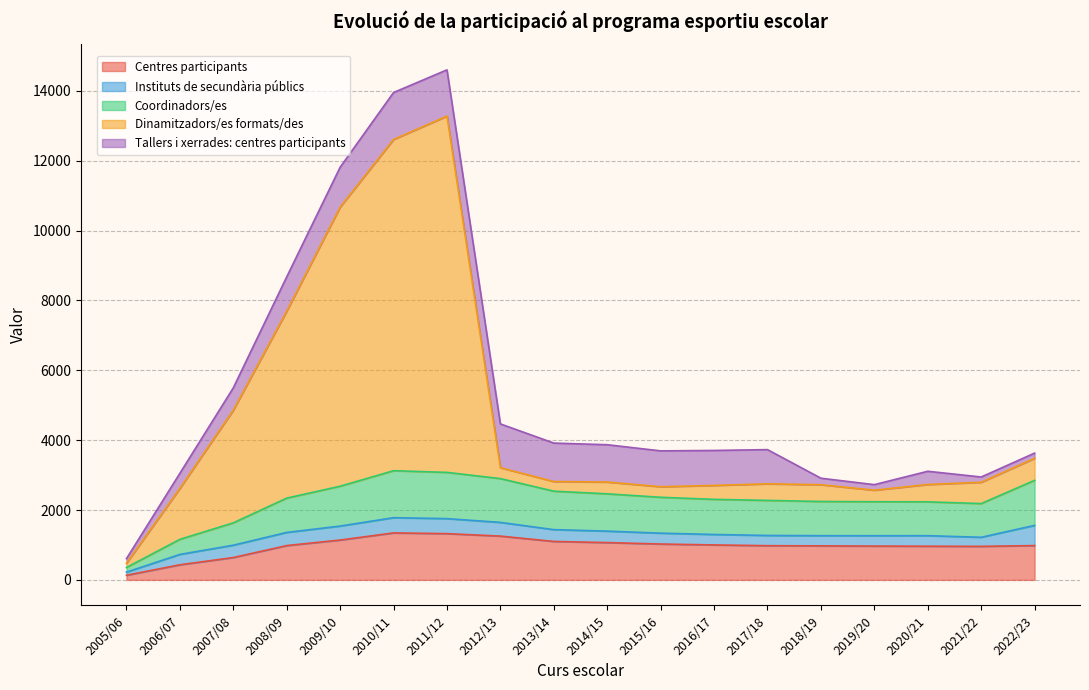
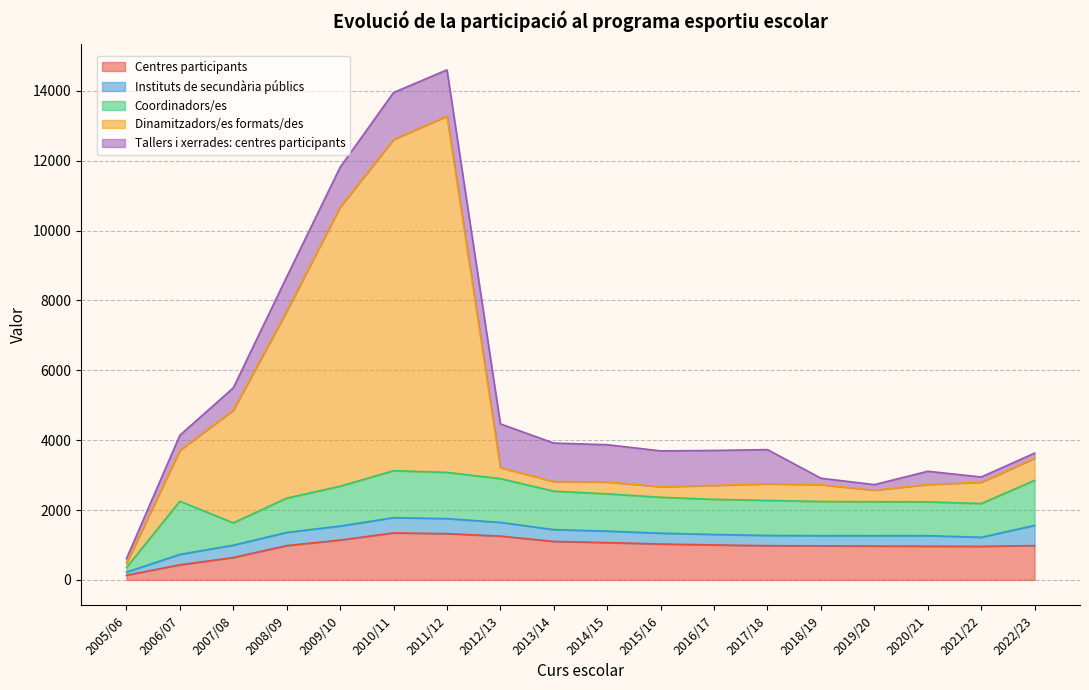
  {
    "Centres participants": {
      "2005/06": 100,
      "2006/07": 400,
      "2007/08": 600,
      "2008/09": 1000,
      "2009/10": 1100,
      "2010/11": 1300,
      "2011/12": 1300,
      "2012/13": 1300,
      "2013/14": 1100,
      "2014/15": 1100,
      "2015/16": 1000,
      "2016/17": 1000,
      "2017/18": 1000,
      "2018/19": 1000,
      "2019/20": 1000,
      "2020/21": 1000,
      "2021/22": 1000,
      "2022/23": 1000
    },
    "Instituts de secundària públics": {
      "2005/06": 100,
      "2006/07": 300,
      "2007/08": 400,
      "2008/09": 400,
      "2009/10": 400,
      "2010/11": 400,
      "2011/12": 400,
      "2012/13": 400,
      "2013/14": 300,
      "2014/15": 300,
      "2015/16": 300,
      "2016/17": 300,
      "2017/18": 300,
      "2018/19": 300,
      "2019/20": 300,
      "2020/21": 300,
      "2021/22": 300,
      "2022/23": 600
    },
    "Coordinadors/es": {
      "2005/06": 100,
-     "2006/07": 400,
+     "2006/07": 1500,
      "2007/08": 600,
      "2008/09": 1000,
      "2009/10": 1100,
      "2010/11": 1300,
      "2011/12": 1300,
      "2012/13": 1300,
      "2013/14": 1100,
      "2014/15": 1100,
      "2015/16": 1000,
      "2016/17": 1000,
      "2017/18": 1000,
      "2018/19": 1000,
      "2019/20": 1000,
      "2020/21": 1000,
      "2021/22": 1000,
      "2022/23": 1300
    },
    "Dinamitzadors/es formats/des": {
      "2005/06": 100,
      "2006/07": 1500,
      "2007/08": 3200,
      "2008/09": 5400,
      "2009/10": 8000,
      "2010/11": 9500,
      "2011/12": 10200,
      "2012/13": 300,
      "2013/14": 300,
      "2014/15": 300,
      "2015/16": 300,
      "2016/17": 400,
      "2017/18": 500,
      "2018/19": 500,
      "2019/20": 300,
      "2020/21": 500,
      "2021/22": 600,
      "2022/23": 600
    },
    "Tallers i xerrades: centres participants": {
      "2005/06": 100,
      "2006/07": 400,
      "2007/08": 600,
      "2008/09": 1000,
      "2009/10": 1100,
      "2010/11": 1300,
      "2011/12": 1300,
      "2012/13": 1300,
      "2013/14": 1100,
      "2014/15": 1100,
      "2015/16": 1000,
      "2016/17": 1000,
      "2017/18": 1000,
      "2018/19": 200,
      "2019/20": 200,
      "2020/21": 400,
      "2021/22": 200,
      "2022/23": 100
    }
  }
